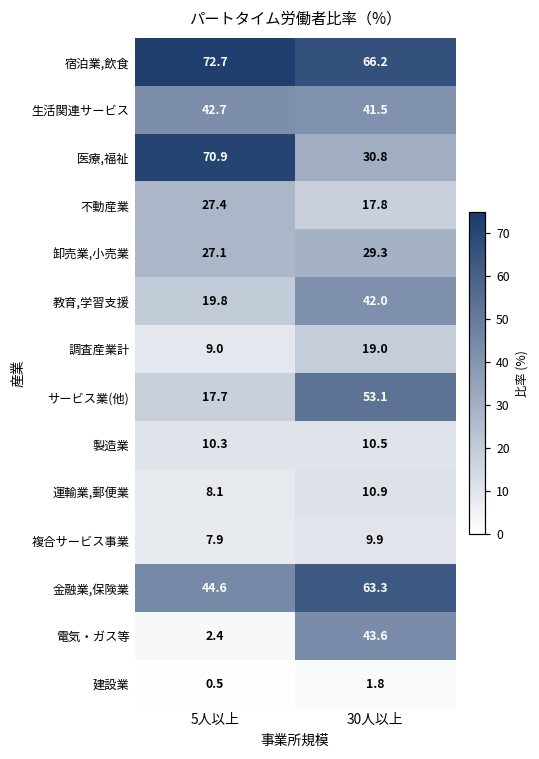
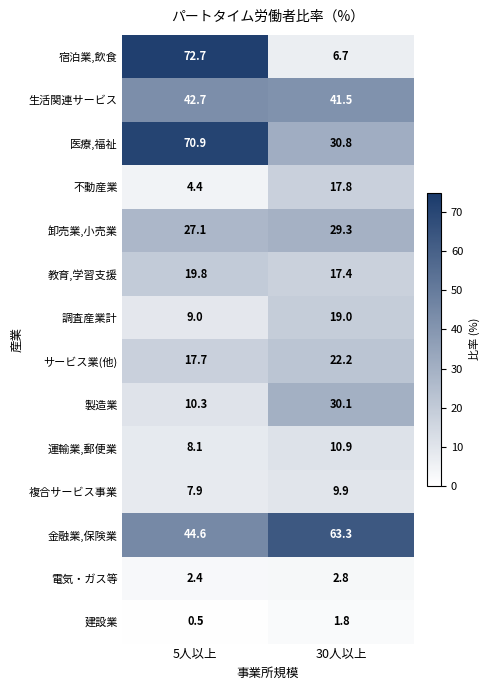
  {
    "宿泊業,飲食": {
      "5人以上": 72.7,
-     "30人以上": 66.2
+     "30人以上": 6.7
    },
    "生活関連サービス": {
      "5人以上": 42.7,
      "30人以上": 41.5
    },
    "医療,福祉": {
      "5人以上": 70.9,
      "30人以上": 30.8
    },
    "不動産業": {
-     "5人以上": 27.4,
+     "5人以上": 4.4,
      "30人以上": 17.8
    },
    "卸売業,小売業": {
      "5人以上": 27.1,
      "30人以上": 29.3
    },
    "教育,学習支援": {
      "5人以上": 19.8,
-     "30人以上": 42.0
+     "30人以上": 17.4
    },
    "調査産業計": {
      "5人以上": 9.0,
      "30人以上": 19.0
    },
    "サービス業(他)": {
      "5人以上": 17.7,
-     "30人以上": 53.1
+     "30人以上": 22.2
    },
    "製造業": {
      "5人以上": 10.3,
-     "30人以上": 10.5
+     "30人以上": 30.1
    },
    "運輸業,郵便業": {
      "5人以上": 8.1,
      "30人以上": 10.9
    },
    "複合サービス事業": {
      "5人以上": 7.9,
      "30人以上": 9.9
    },
    "金融業,保険業": {
      "5人以上": 44.6,
      "30人以上": 63.3
    },
    "電気・ガス等": {
      "5人以上": 2.4,
-     "30人以上": 43.6
+     "30人以上": 2.8
    },
    "建設業": {
      "5人以上": 0.5,
      "30人以上": 1.8
    }
  }
